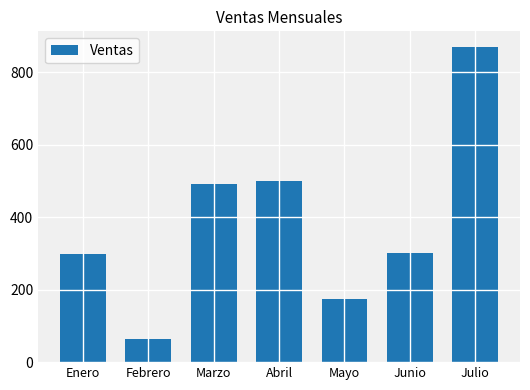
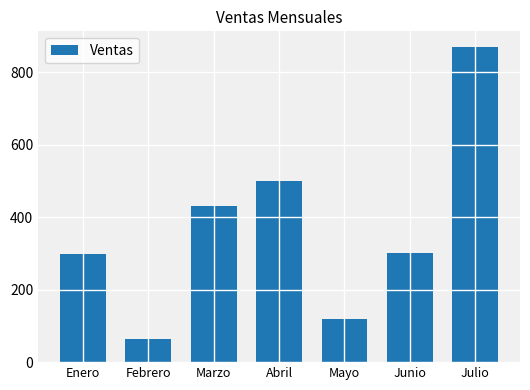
  {
    "Enero": 300,
    "Febrero": 70,
-   "Marzo": 490,
+   "Marzo": 430,
    "Abril": 500,
-   "Mayo": 180,
+   "Mayo": 120,
    "Junio": 300,
    "Julio": 870
  }
